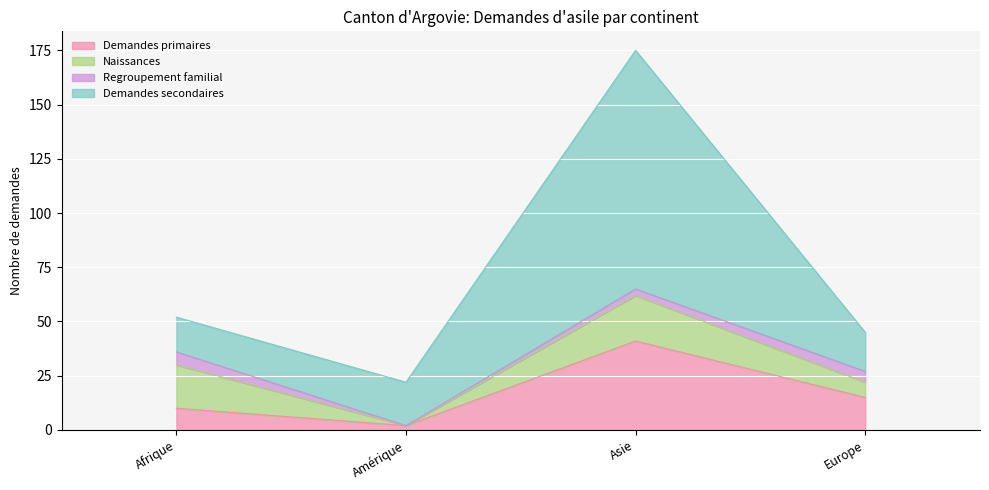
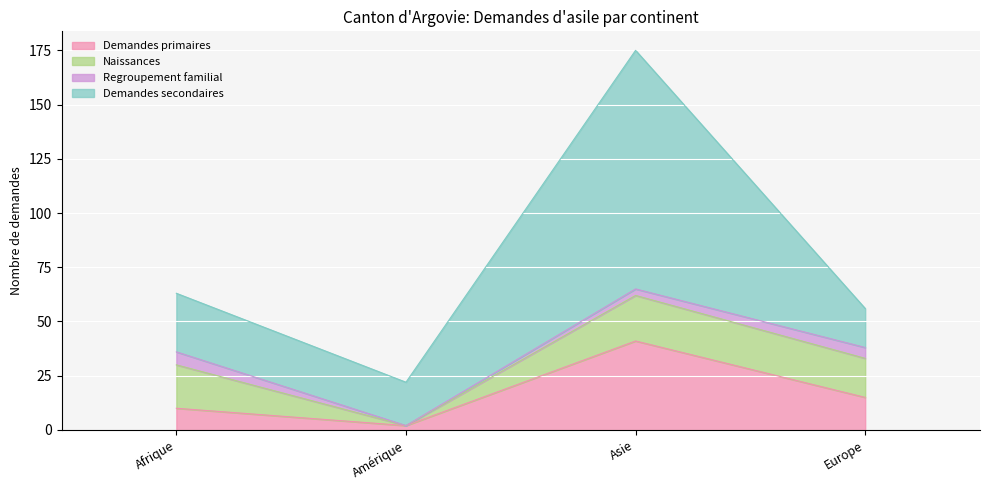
  {
    "Naissances": {
      "Afrique": 20,
      "Asie": 21,
-     "Europe": 7
+     "Europe": 18
    },
    "Demandes secondaires": {
-     "Afrique": 16,
+     "Afrique": 27,
      "Amérique": 20,
      "Asie": 110,
      "Europe": 18
    }
  }
